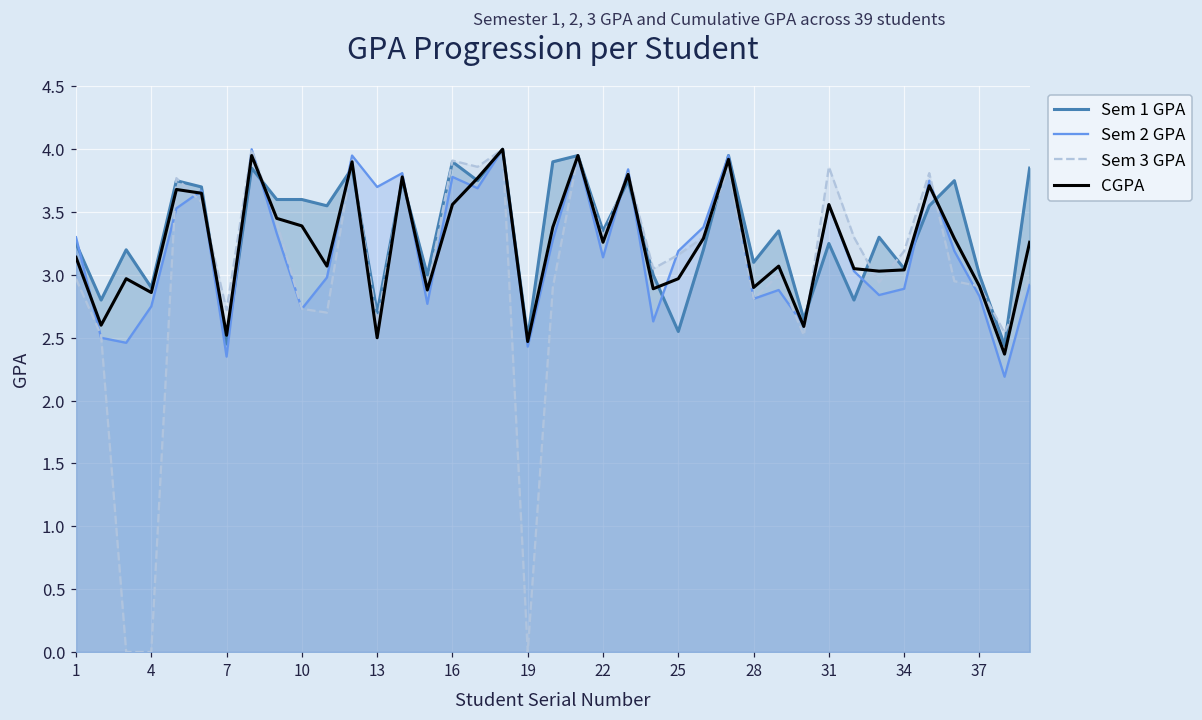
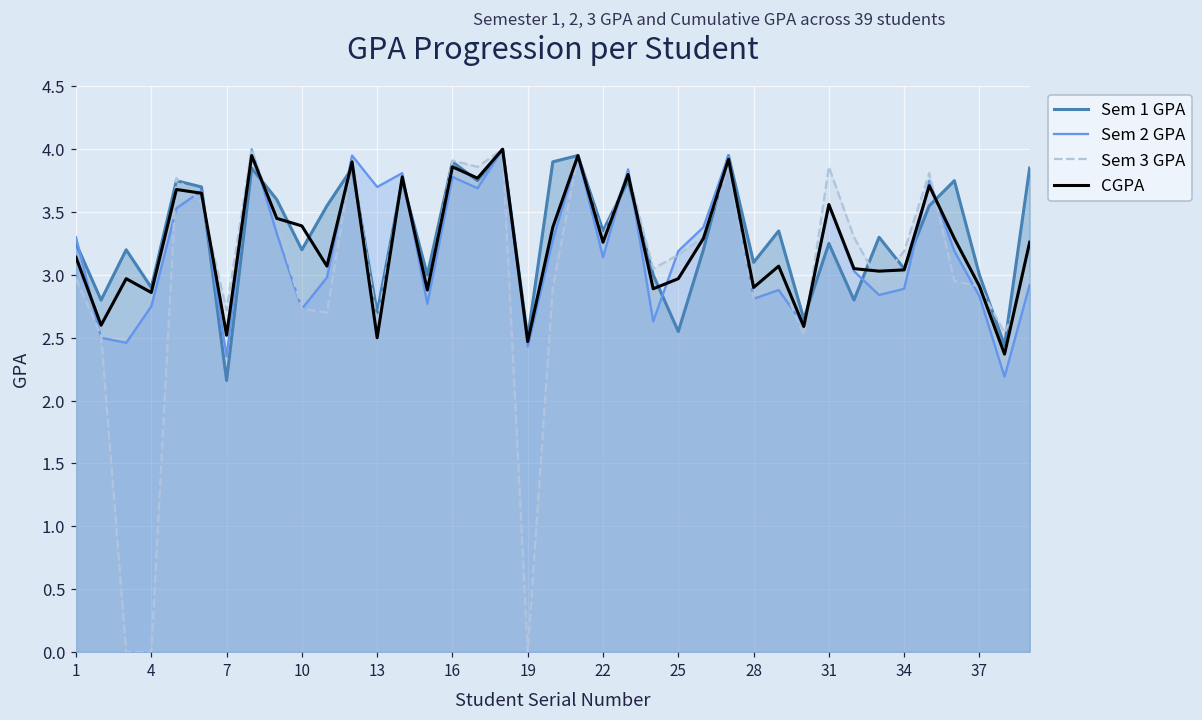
  {
    "Sem 1 GPA": {
      "1": 3.25,
      "4": 2.90,
-     "7": 2.45,
-     "10": 3.6,
+     "7": 2.16,
+     "10": 3.2,
      "13": 2.70,
      "19": 2.50,
      "22": 3.35,
      "25": 2.55,
      "28": 3.10,
      "31": 3.25,
      "37": 3.00
    },
    "Sem 2 GPA": {
      "1": 3.30,
      "4": 2.75,
      "7": 2.35,
      "13": 3.70,
      "16": 3.78,
      "19": 2.43,
      "22": 3.14,
      "25": 3.19,
      "34": 2.89,
      "37": 2.83
    },
    "Sem 3 GPA": {
      "1": 2.97,
      "4": 0.00,
      "7": 2.72,
      "13": 2.61,
      "19": 0.00,
      "22": 3.30,
      "25": 3.16,
      "31": 3.86,
      "34": 3.19
    },
    "CGPA": {
      "1": 3.14,
      "4": 2.86,
      "7": 2.52,
      "10": 3.39,
      "13": 2.50,
-     "16": 3.56,
+     "16": 3.86,
      "19": 2.47,
      "22": 3.26,
      "25": 2.97,
      "28": 2.90
    }
  }
